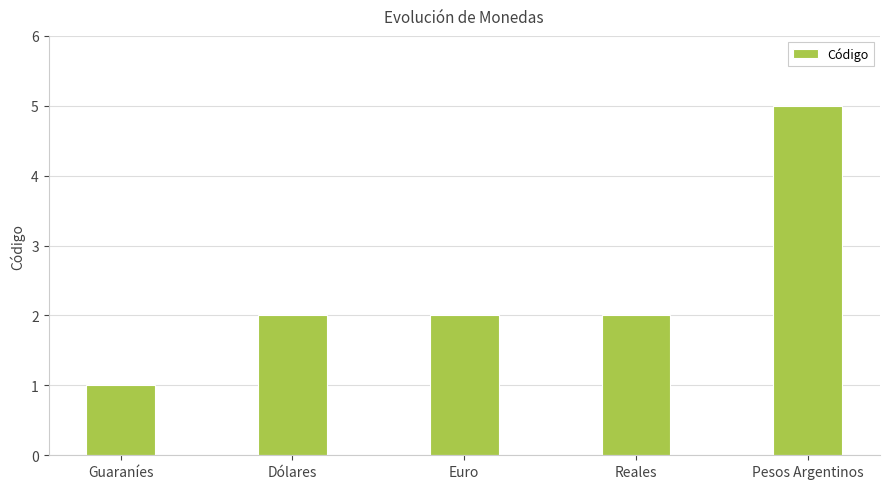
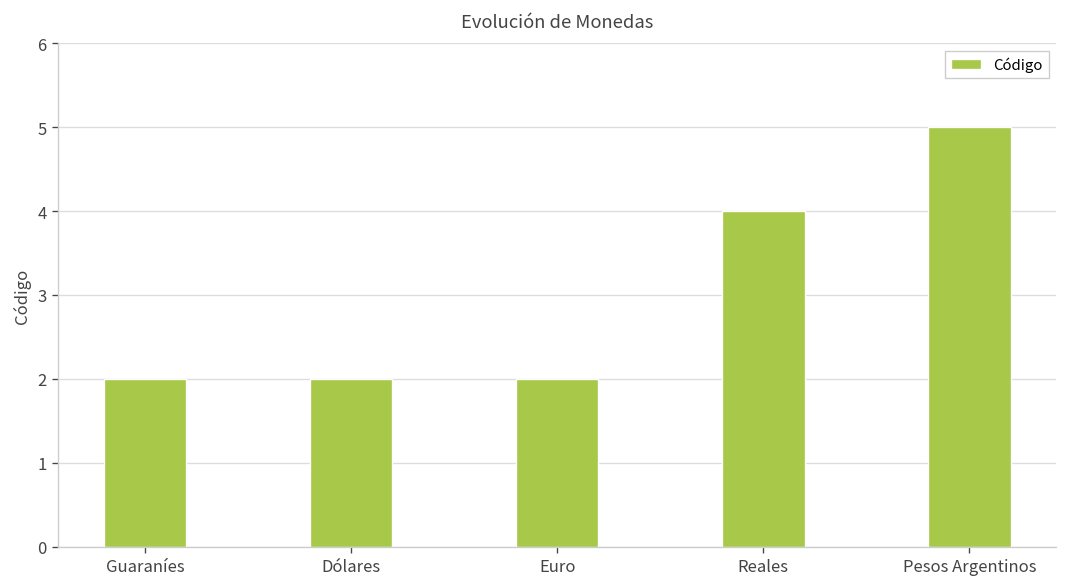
  {
-   "Guaraníes": 1,
+   "Guaraníes": 2,
    "Dólares": 2,
    "Euro": 2,
-   "Reales": 2,
+   "Reales": 4,
    "Pesos Argentinos": 5
  }
